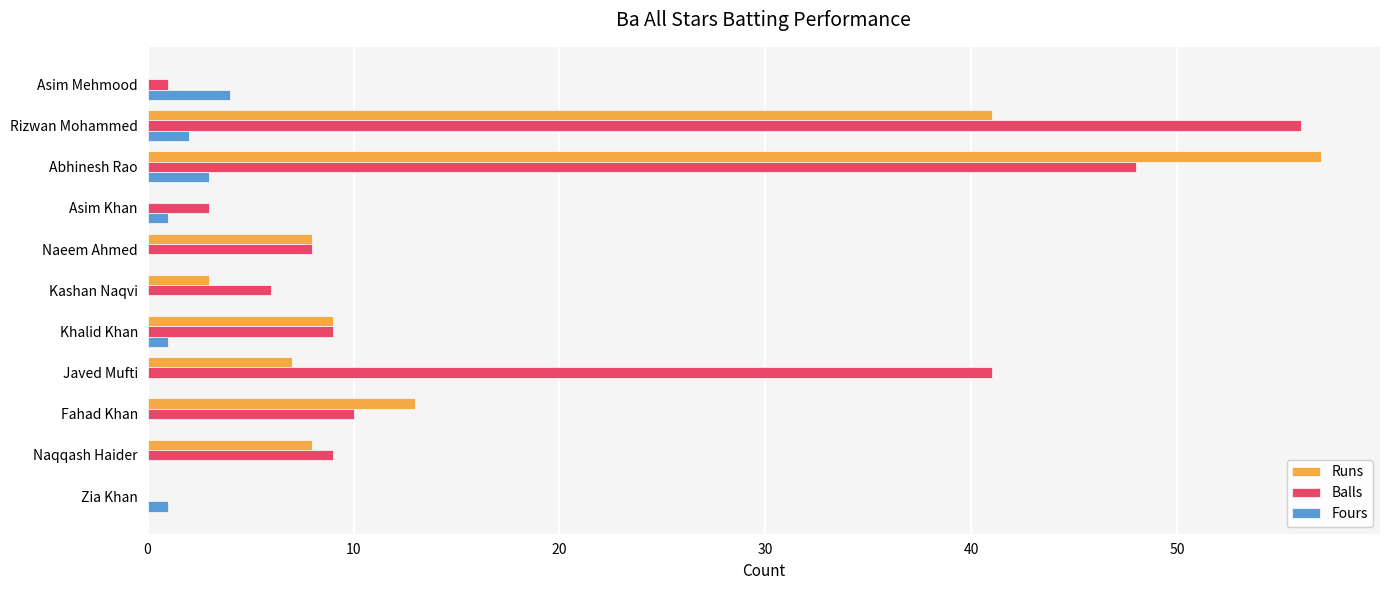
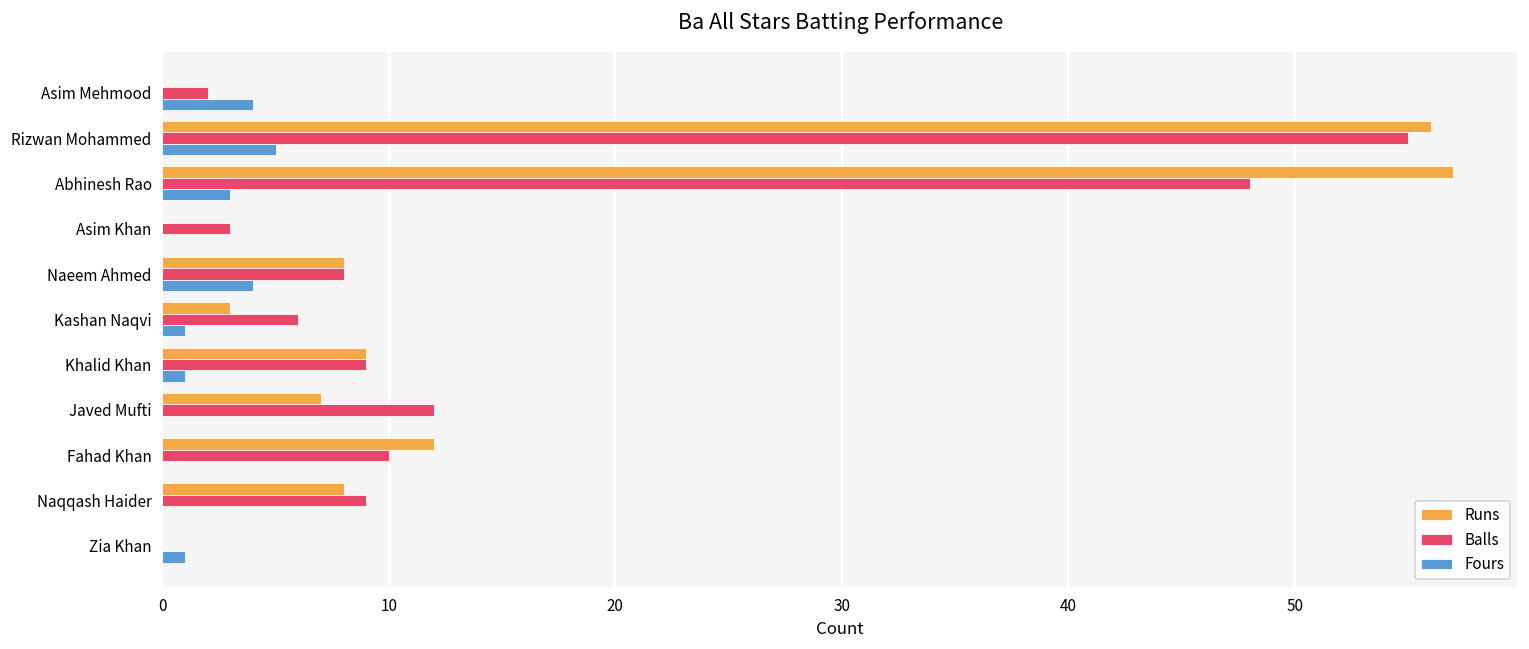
  {
    "Runs": {
      "Asim Mehmood": 0,
-     "Rizwan Mohammed": 41,
+     "Rizwan Mohammed": 56,
      "Abhinesh Rao": 57,
      "Asim Khan": 0,
      "Naeem Ahmed": 8,
      "Kashan Naqvi": 3,
      "Khalid Khan": 9,
      "Javed Mufti": 7,
-     "Fahad Khan": 13,
+     "Fahad Khan": 12,
      "Naqqash Haider": 8,
      "Zia Khan": 0
    },
    "Balls": {
-     "Asim Mehmood": 1,
-     "Rizwan Mohammed": 56,
+     "Asim Mehmood": 2,
+     "Rizwan Mohammed": 55,
      "Abhinesh Rao": 48,
      "Asim Khan": 3,
      "Naeem Ahmed": 8,
      "Kashan Naqvi": 6,
      "Khalid Khan": 9,
-     "Javed Mufti": 41,
+     "Javed Mufti": 12,
      "Fahad Khan": 10,
      "Naqqash Haider": 9,
      "Zia Khan": 0
    },
    "Fours": {
      "Asim Mehmood": 4,
-     "Rizwan Mohammed": 2,
+     "Rizwan Mohammed": 5,
      "Abhinesh Rao": 3,
-     "Asim Khan": 1,
-     "Naeem Ahmed": 0,
-     "Kashan Naqvi": 0,
+     "Asim Khan": 0,
+     "Naeem Ahmed": 4,
+     "Kashan Naqvi": 1,
      "Khalid Khan": 1,
      "Javed Mufti": 0,
      "Fahad Khan": 0,
      "Naqqash Haider": 0,
      "Zia Khan": 1
    }
  }
